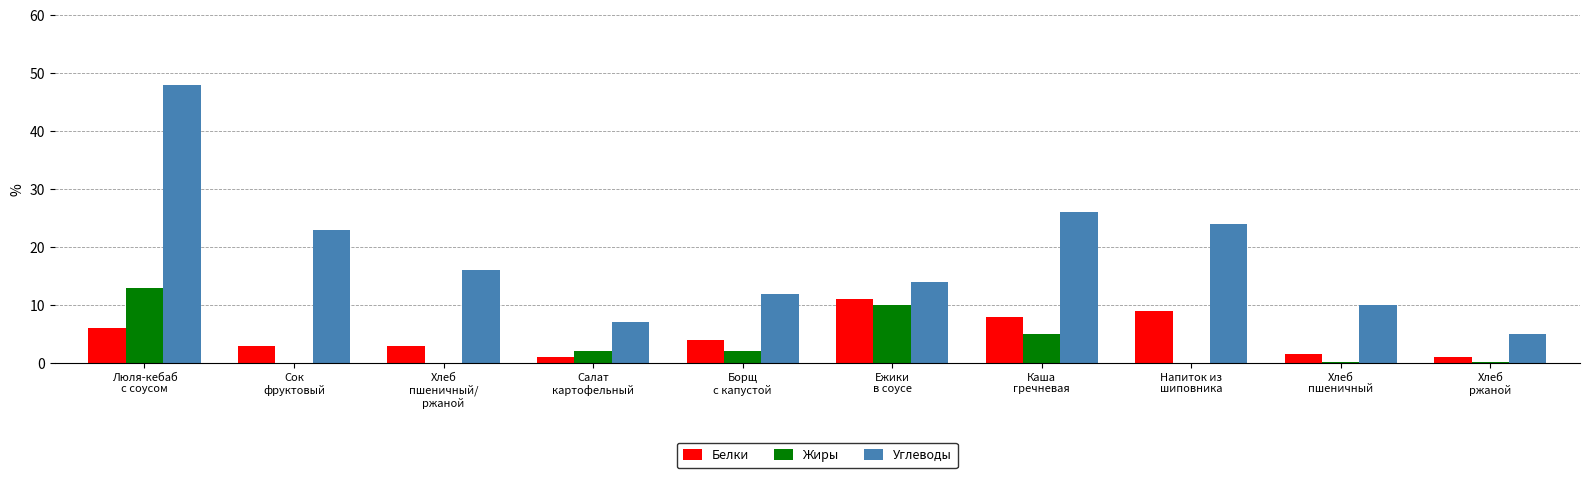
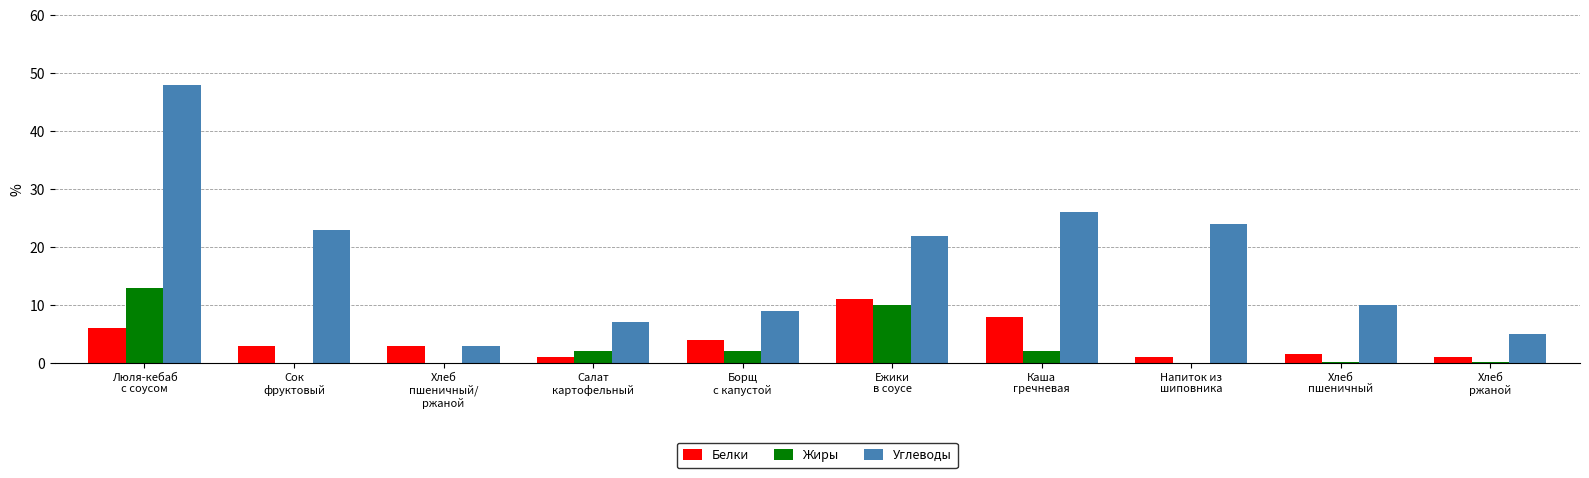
  {
    "Белки": {
      "Люля-кебаб с соусом": 6,
      "Сок фруктовый": 3,
      "Хлеб пшеничный/ ржаной": 3,
      "Салат картофельный": 1,
      "Борщ с капустой": 4,
      "Ежики в соусе": 11,
      "Каша гречневая": 8,
-     "Напиток из шиповника": 9,
+     "Напиток из шиповника": 1,
      "Хлеб пшеничный": 2,
      "Хлеб ржаной": 1
    },
    "Жиры": {
      "Люля-кебаб с соусом": 13,
      "Сок фруктовый": 0,
      "Хлеб пшеничный/ ржаной": 0,
      "Салат картофельный": 2,
      "Борщ с капустой": 2,
      "Ежики в соусе": 10,
-     "Каша гречневая": 5,
+     "Каша гречневая": 2,
      "Напиток из шиповника": 0
    },
    "Углеводы": {
      "Люля-кебаб с соусом": 48,
      "Сок фруктовый": 23,
-     "Хлеб пшеничный/ ржаной": 16,
+     "Хлеб пшеничный/ ржаной": 3,
      "Салат картофельный": 7,
-     "Борщ с капустой": 12,
-     "Ежики в соусе": 14,
+     "Борщ с капустой": 9,
+     "Ежики в соусе": 22,
      "Каша гречневая": 26,
      "Напиток из шиповника": 24,
      "Хлеб пшеничный": 10,
      "Хлеб ржаной": 5
    }
  }
